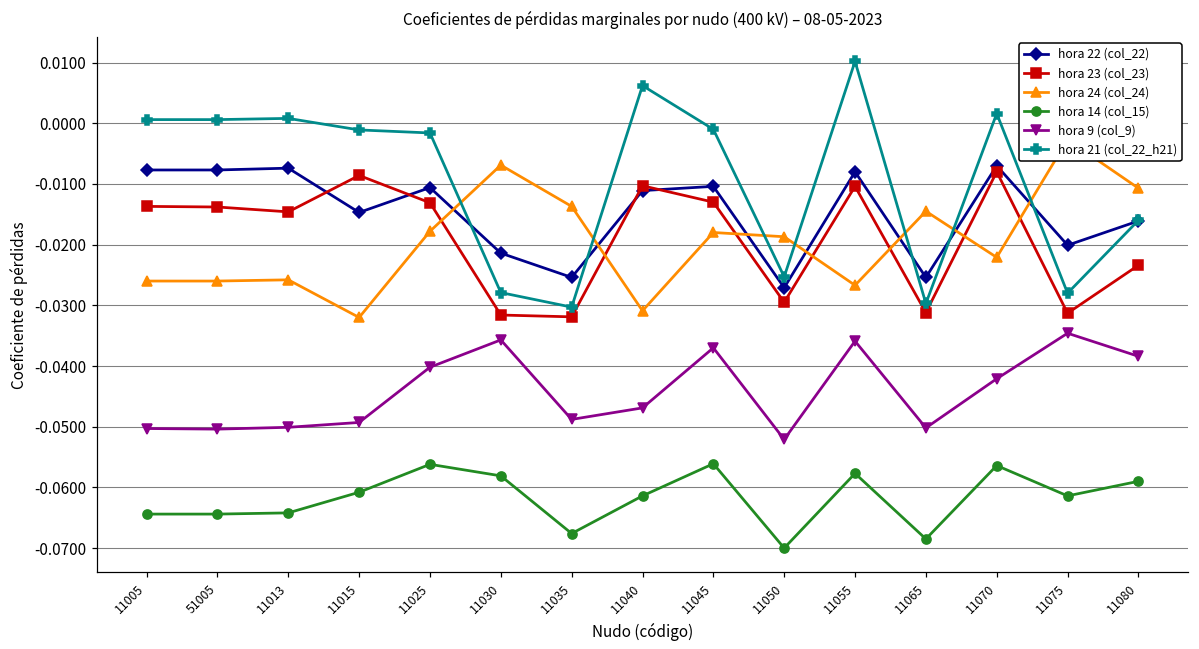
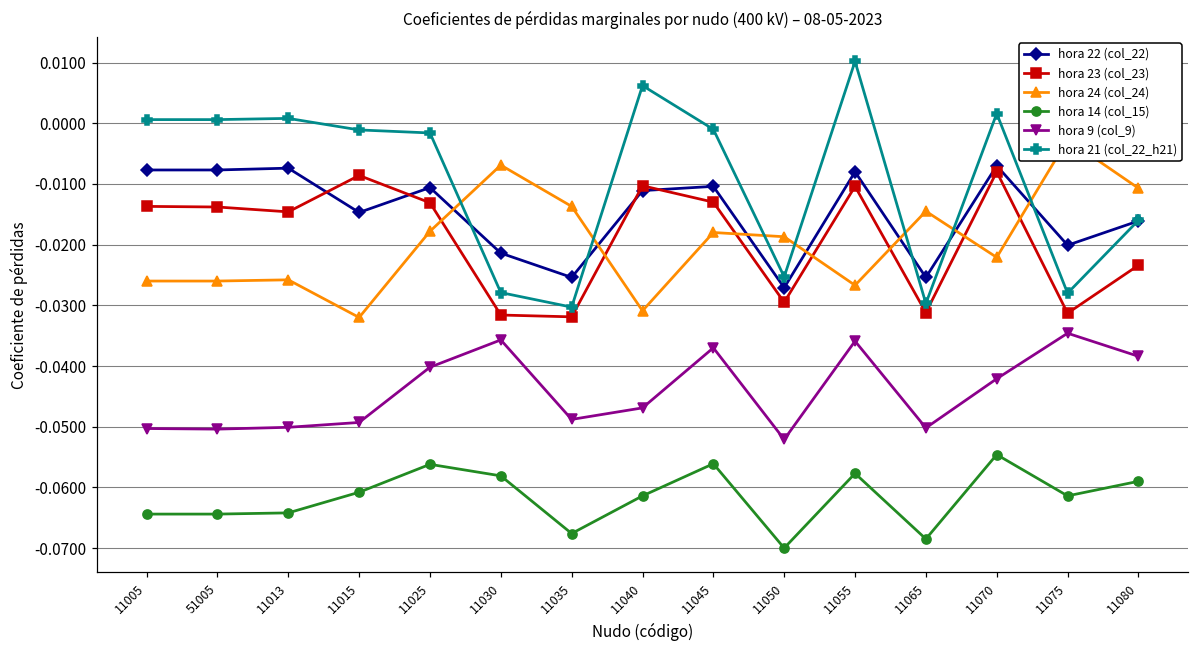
  {
    "hora 22 (col_22)": {
      "11005": -0.008,
      "51005": -0.008,
      "11013": -0.007,
      "11015": -0.015,
      "11025": -0.011,
      "11030": -0.021,
      "11035": -0.025,
      "11040": -0.011,
      "11045": -0.010,
      "11050": -0.027,
      "11055": -0.008,
      "11065": -0.025,
      "11070": -0.007,
      "11075": -0.020
    },
    "hora 23 (col_23)": {
      "11005": -0.014,
      "51005": -0.014,
      "11013": -0.015,
      "11015": -0.009,
      "11025": -0.013,
      "11030": -0.032,
      "11035": -0.032,
      "11040": -0.010,
      "11045": -0.013,
      "11050": -0.030,
      "11055": -0.010,
      "11065": -0.031,
      "11070": -0.008,
      "11075": -0.031,
      "11080": -0.023
    },
    "hora 24 (col_24)": {
      "11005": -0.026,
      "51005": -0.026,
      "11013": -0.026,
      "11015": -0.032,
      "11025": -0.018,
      "11030": -0.007,
      "11035": -0.014,
      "11040": -0.031,
      "11045": -0.018,
      "11050": -0.019,
      "11055": -0.027,
      "11065": -0.015,
      "11070": -0.022,
      "11080": -0.011
    },
    "hora 14 (col_15)": {
      "11005": -0.064,
      "51005": -0.064,
      "11013": -0.064,
      "11015": -0.061,
      "11025": -0.056,
      "11030": -0.058,
      "11035": -0.068,
      "11040": -0.061,
      "11045": -0.056,
      "11050": -0.070,
      "11055": -0.058,
      "11065": -0.069,
-     "11070": -0.056,
+     "11070": -0.055,
      "11075": -0.061,
      "11080": -0.059
    },
    "hora 9 (col_9)": {
      "11005": -0.050,
      "51005": -0.050,
      "11013": -0.050,
      "11015": -0.049,
      "11025": -0.040,
      "11030": -0.036,
      "11035": -0.049,
      "11040": -0.047,
      "11045": -0.037,
      "11050": -0.052,
      "11055": -0.036,
      "11065": -0.050,
      "11070": -0.042,
      "11075": -0.035,
      "11080": -0.038
    },
    "hora 21 (col_22_h21)": {
      "11005": 0.001,
      "51005": 0.001,
      "11013": 0.001,
      "11015": -0.001,
      "11025": -0.002,
      "11030": -0.028,
      "11035": -0.030,
      "11040": 0.006,
      "11045": -0.001,
      "11050": -0.025,
      "11055": 0.010,
      "11065": -0.030,
      "11070": 0.002,
      "11075": -0.028
    }
  }
